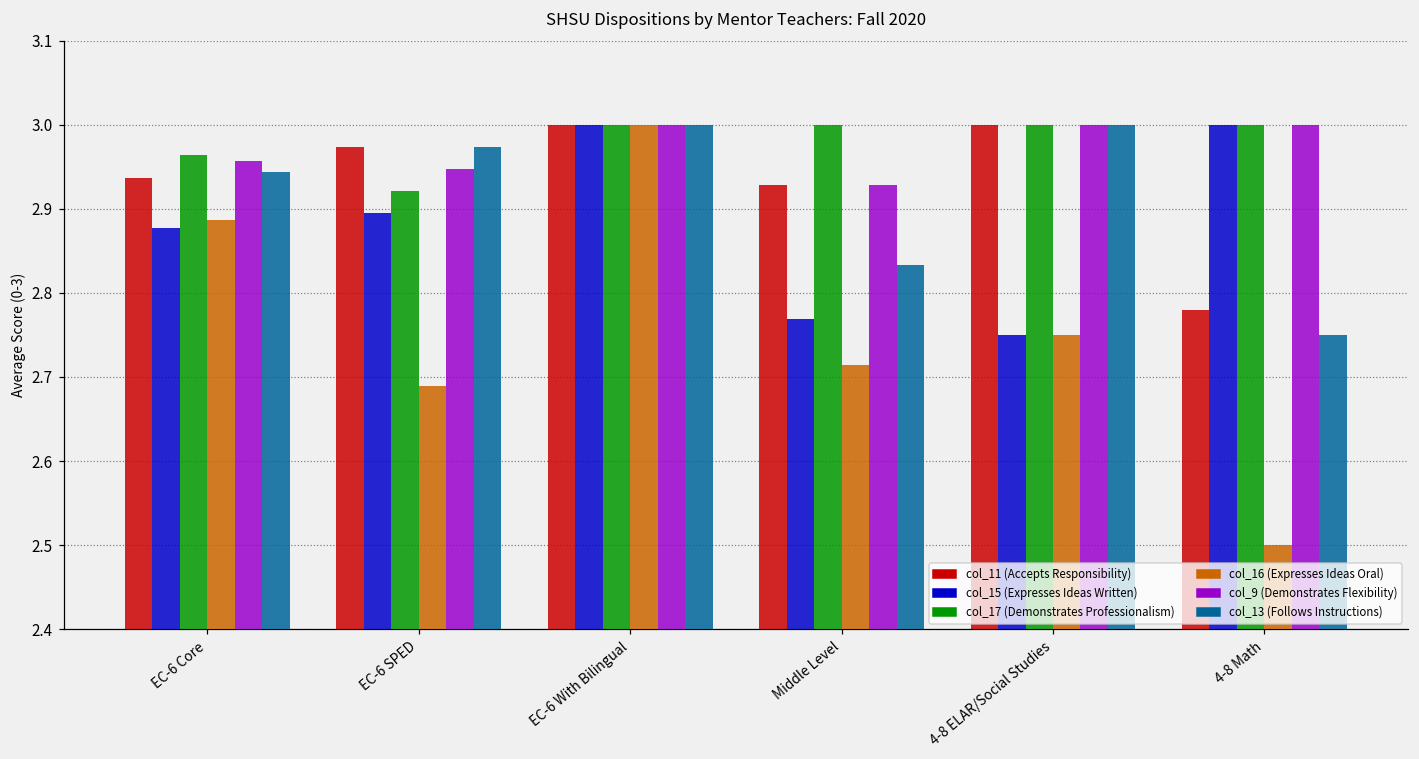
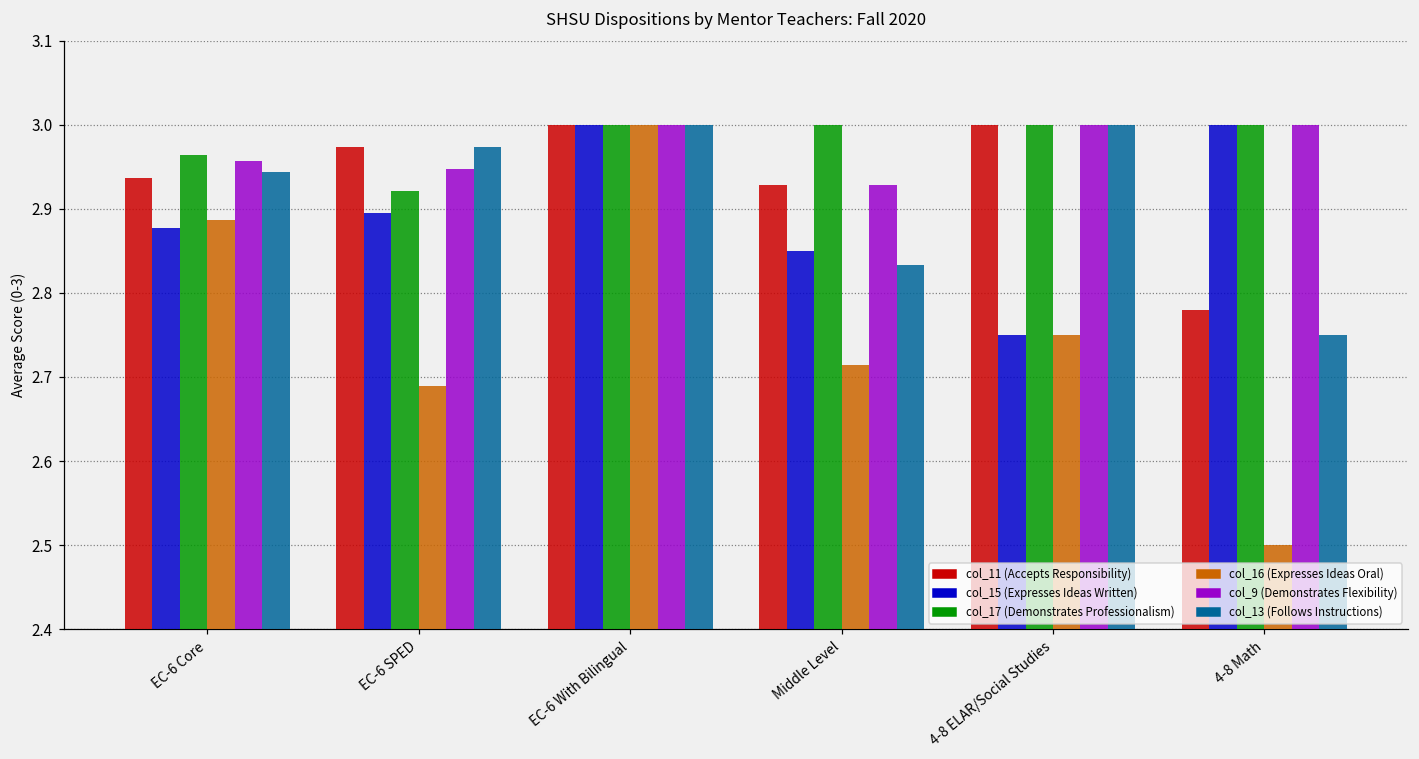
  {
    "col_11 (Accepts Responsibility)": {
      "EC-6 Core": 2.94,
      "EC-6 SPED": 2.97,
      "EC-6 With Bilingual": 3.00,
      "Middle Level": 2.93,
      "4-8 ELAR/Social Studies": 3.00,
      "4-8 Math": 2.78
    },
    "col_15 (Expresses Ideas Written)": {
      "EC-6 Core": 2.88,
      "EC-6 SPED": 2.89,
      "EC-6 With Bilingual": 3.00,
-     "Middle Level": 2.77,
+     "Middle Level": 2.85,
      "4-8 ELAR/Social Studies": 2.75,
      "4-8 Math": 3.00
    },
    "col_17 (Demonstrates Professionalism)": {
      "EC-6 Core": 2.96,
      "EC-6 SPED": 2.92,
      "EC-6 With Bilingual": 3.00,
      "Middle Level": 3.00,
      "4-8 ELAR/Social Studies": 3.00,
      "4-8 Math": 3.00
    },
    "col_16 (Expresses Ideas Oral)": {
      "EC-6 Core": 2.89,
      "EC-6 SPED": 2.69,
      "EC-6 With Bilingual": 3.00,
      "Middle Level": 2.71,
      "4-8 ELAR/Social Studies": 2.75,
      "4-8 Math": 2.50
    },
    "col_9 (Demonstrates Flexibility)": {
      "EC-6 Core": 2.96,
      "EC-6 SPED": 2.95,
      "EC-6 With Bilingual": 3.00,
      "Middle Level": 2.93,
      "4-8 ELAR/Social Studies": 3.00,
      "4-8 Math": 3.00
    },
    "col_13 (Follows Instructions)": {
      "EC-6 Core": 2.94,
      "EC-6 SPED": 2.97,
      "EC-6 With Bilingual": 3.00,
      "Middle Level": 2.83,
      "4-8 ELAR/Social Studies": 3.00,
      "4-8 Math": 2.75
    }
  }
